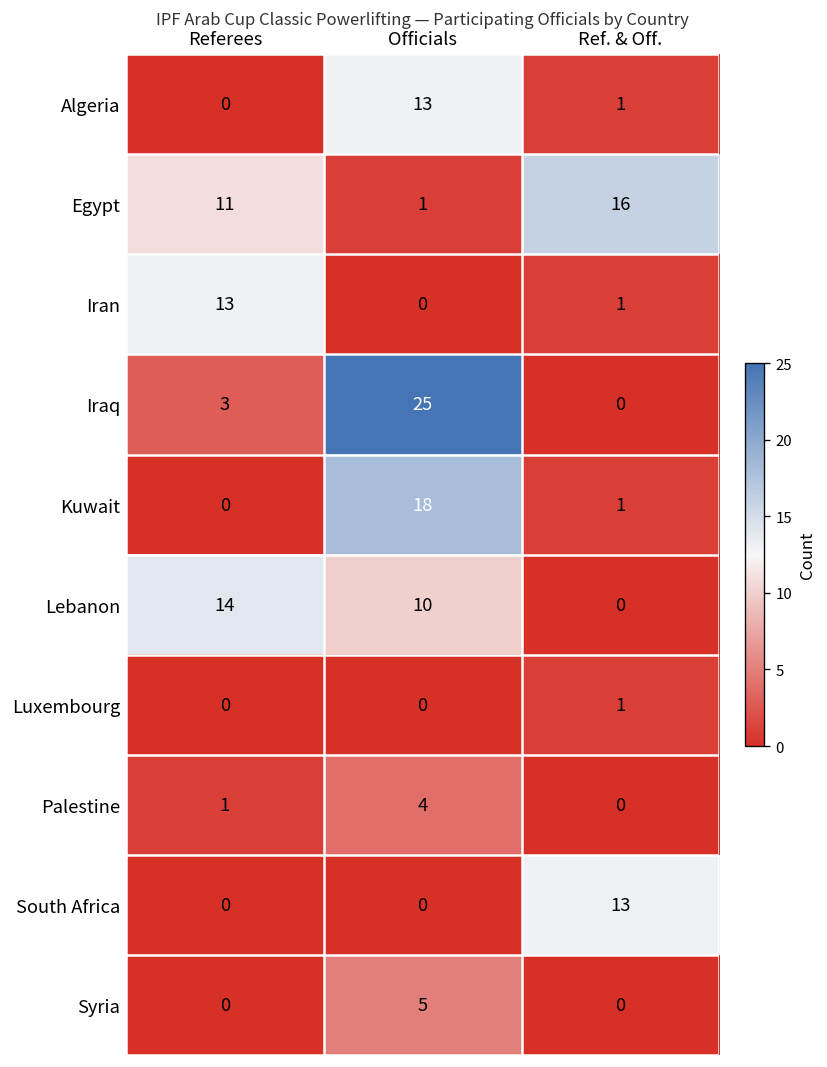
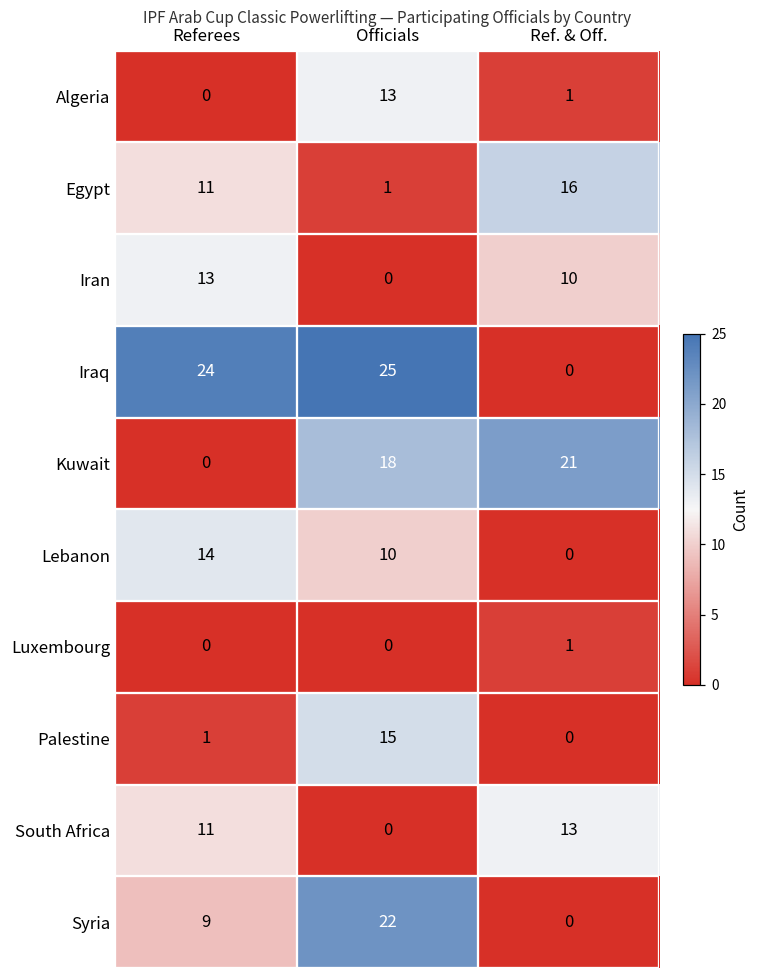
  {
    "Algeria": {
      "Referees": 0,
      "Officials": 13,
      "Ref. & Off.": 1
    },
    "Egypt": {
      "Referees": 11,
      "Officials": 1,
      "Ref. & Off.": 16
    },
    "Iran": {
      "Referees": 13,
      "Officials": 0,
-     "Ref. & Off.": 1
+     "Ref. & Off.": 10
    },
    "Iraq": {
-     "Referees": 3,
+     "Referees": 24,
      "Officials": 25,
      "Ref. & Off.": 0
    },
    "Kuwait": {
      "Referees": 0,
      "Officials": 18,
-     "Ref. & Off.": 1
+     "Ref. & Off.": 21
    },
    "Lebanon": {
      "Referees": 14,
      "Officials": 10,
      "Ref. & Off.": 0
    },
    "Luxembourg": {
      "Referees": 0,
      "Officials": 0,
      "Ref. & Off.": 1
    },
    "Palestine": {
      "Referees": 1,
-     "Officials": 4,
+     "Officials": 15,
      "Ref. & Off.": 0
    },
    "South Africa": {
-     "Referees": 0,
+     "Referees": 11,
      "Officials": 0,
      "Ref. & Off.": 13
    },
    "Syria": {
-     "Referees": 0,
-     "Officials": 5,
+     "Referees": 9,
+     "Officials": 22,
      "Ref. & Off.": 0
    }
  }
